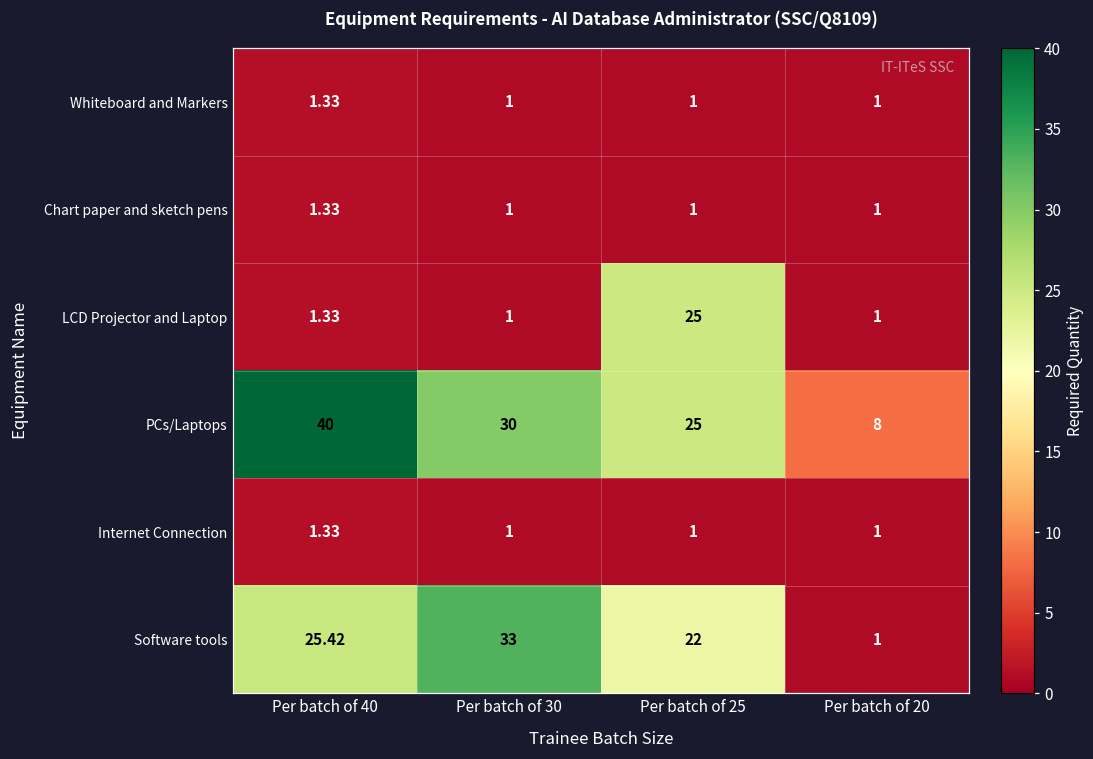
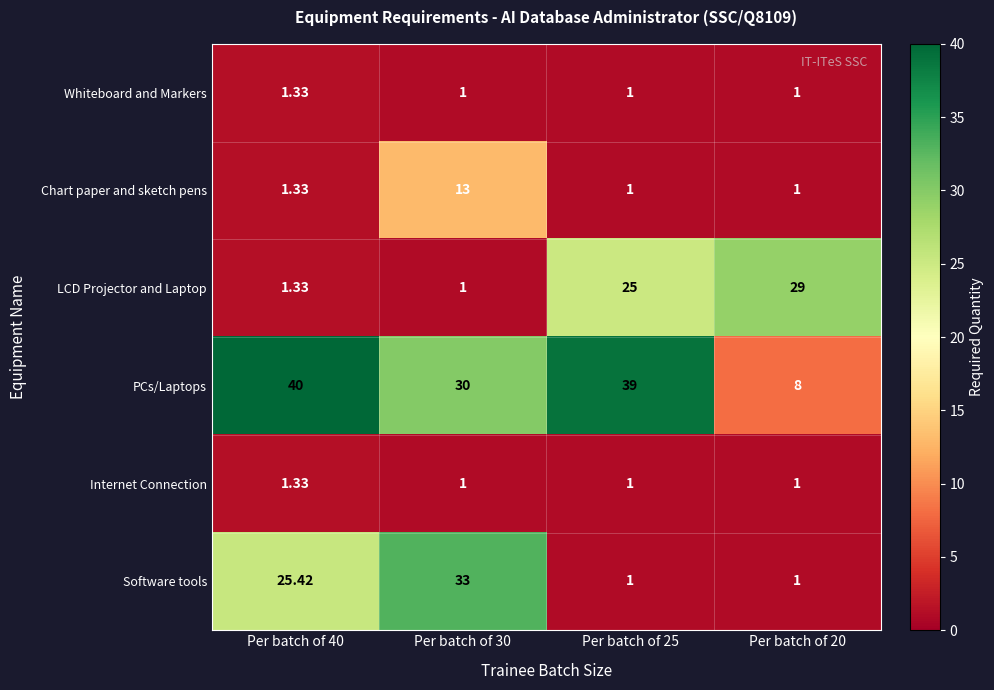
  {
    "Whiteboard and Markers": {
      "Per batch of 40": 1.33,
      "Per batch of 30": 1,
      "Per batch of 25": 1
    },
    "Chart paper and sketch pens": {
      "Per batch of 40": 1.33,
-     "Per batch of 30": 1,
+     "Per batch of 30": 13,
      "Per batch of 25": 1,
      "Per batch of 20": 1
    },
    "LCD Projector and Laptop": {
      "Per batch of 40": 1.33,
      "Per batch of 30": 1,
      "Per batch of 25": 25,
-     "Per batch of 20": 1
+     "Per batch of 20": 29
    },
    "PCs/Laptops": {
      "Per batch of 40": 40,
      "Per batch of 30": 30,
-     "Per batch of 25": 25,
+     "Per batch of 25": 39,
      "Per batch of 20": 8
    },
    "Internet Connection": {
      "Per batch of 40": 1.33,
      "Per batch of 30": 1,
      "Per batch of 25": 1,
      "Per batch of 20": 1
    },
    "Software tools": {
      "Per batch of 40": 25.42,
      "Per batch of 30": 33,
-     "Per batch of 25": 22,
+     "Per batch of 25": 1,
      "Per batch of 20": 1
    }
  }
